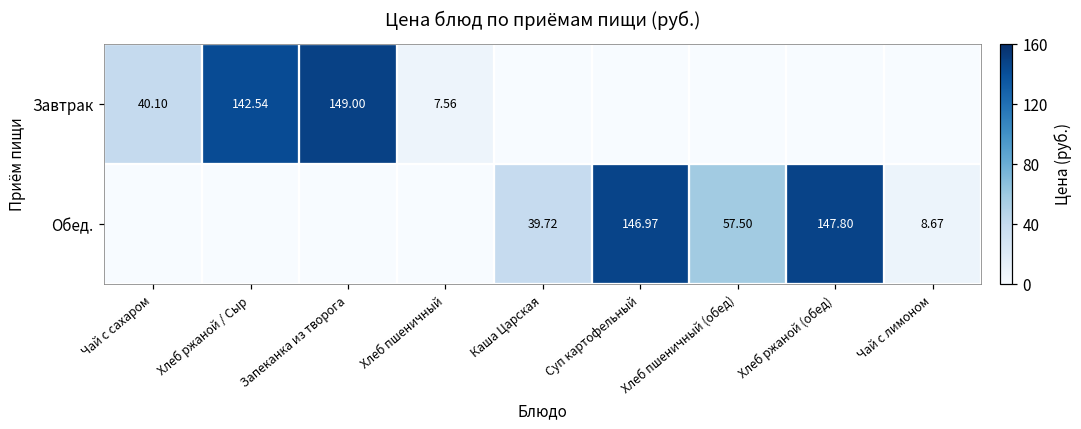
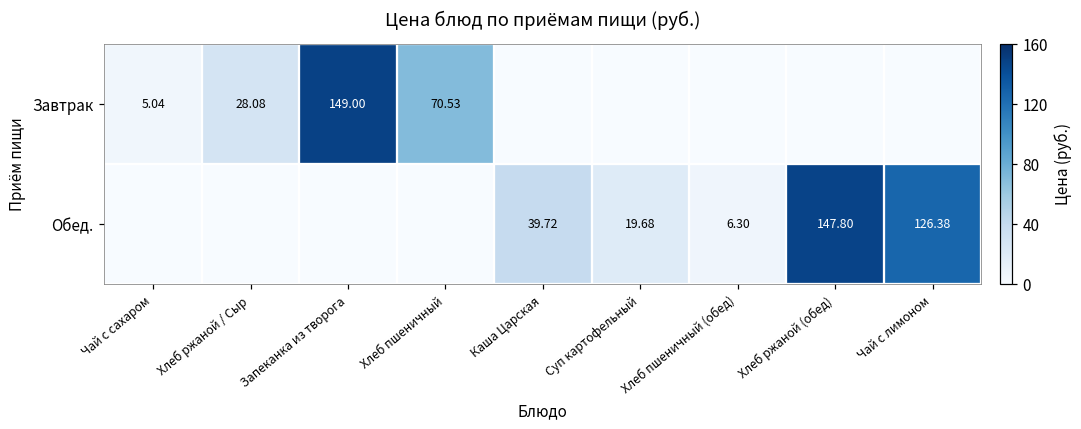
  {
    "Завтрак": {
-     "Чай с сахаром": 40.10,
-     "Хлеб ржаной / Сыр": 142.54,
+     "Чай с сахаром": 5.04,
+     "Хлеб ржаной / Сыр": 28.08,
      "Запеканка из творога": 149.00,
-     "Хлеб пшеничный": 7.56
+     "Хлеб пшеничный": 70.53
    },
    "Обед.": {
      "Каша Царская": 39.72,
-     "Суп картофельный": 146.97,
-     "Хлеб пшеничный (обед)": 57.50,
+     "Суп картофельный": 19.68,
+     "Хлеб пшеничный (обед)": 6.30,
      "Хлеб ржаной (обед)": 147.80,
-     "Чай с лимоном": 8.67
+     "Чай с лимоном": 126.38
    }
  }
